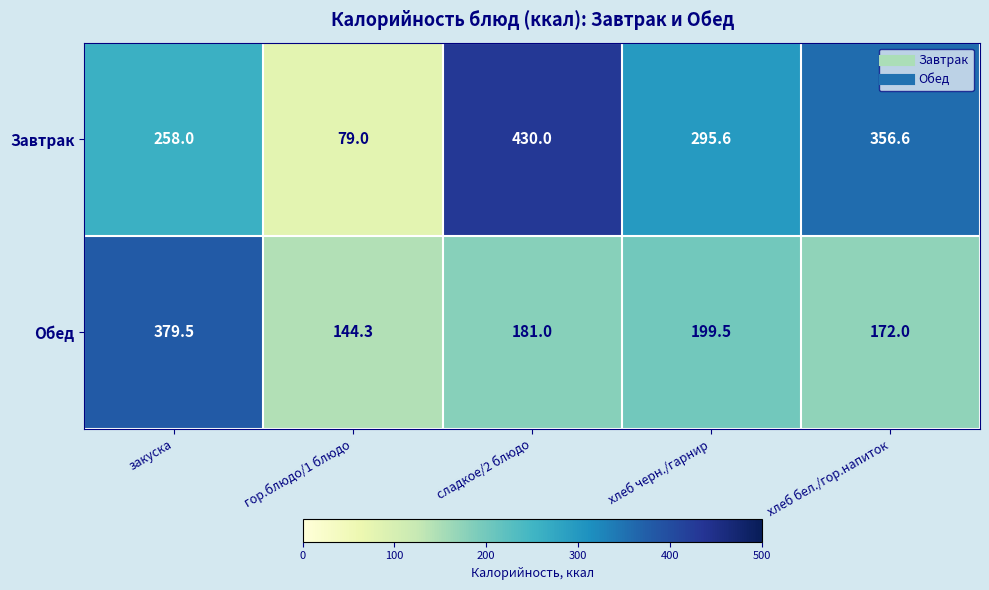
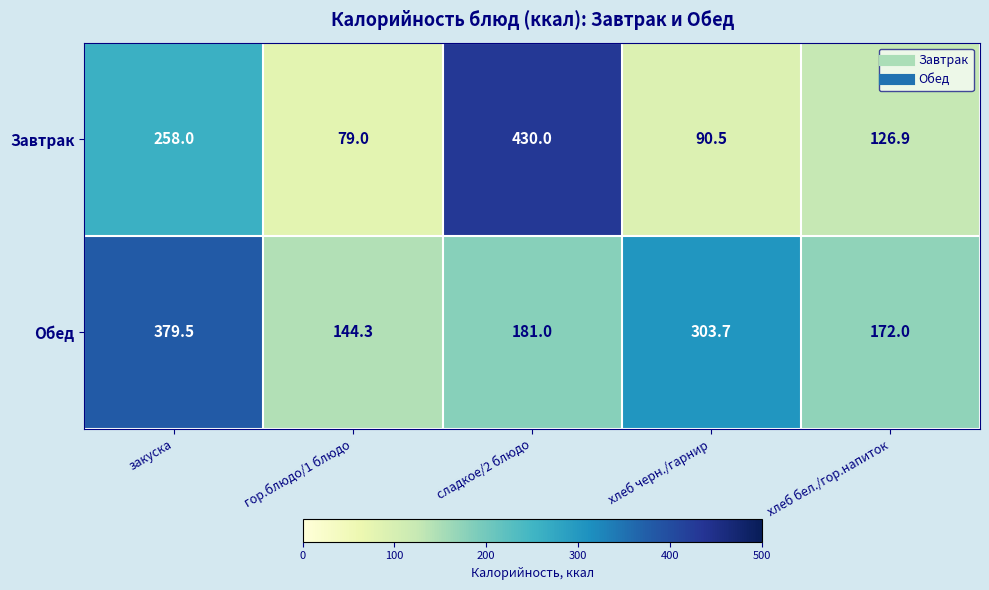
  {
    "Завтрак": {
      "закуска": 258.0,
      "гор.блюдо/1 блюдо": 79.0,
      "сладкое/2 блюдо": 430.0,
-     "хлеб черн./гарнир": 295.6,
-     "хлеб бел./гор.напиток": 356.6
+     "хлеб черн./гарнир": 90.5,
+     "хлеб бел./гор.напиток": 126.9
    },
    "Обед": {
      "закуска": 379.5,
      "гор.блюдо/1 блюдо": 144.3,
      "сладкое/2 блюдо": 181.0,
-     "хлеб черн./гарнир": 199.5,
+     "хлеб черн./гарнир": 303.7,
      "хлеб бел./гор.напиток": 172.0
    }
  }
